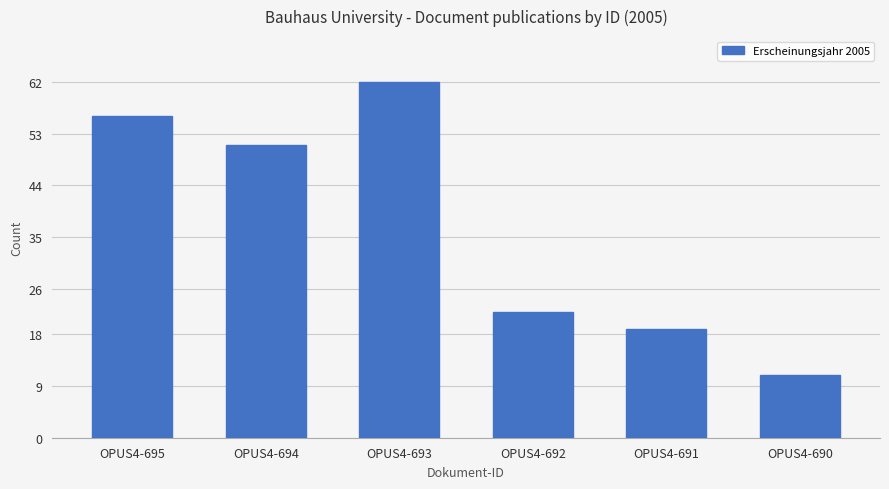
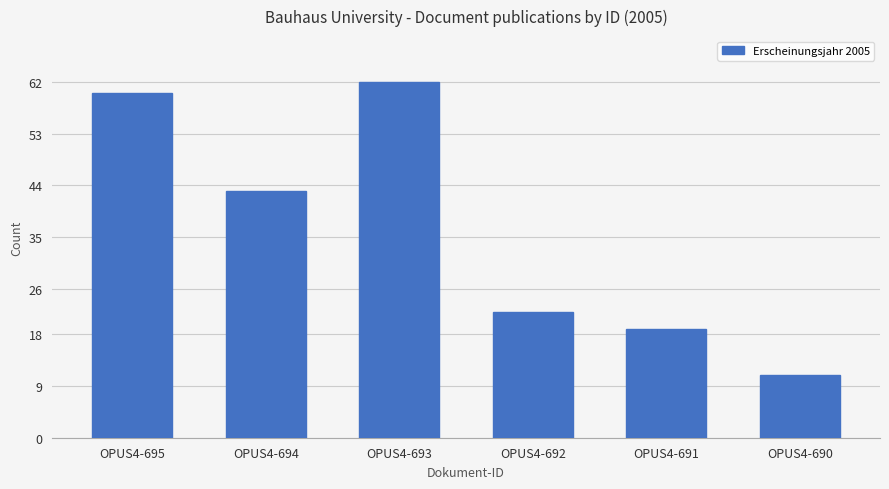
  {
-   "OPUS4-695": 56,
-   "OPUS4-694": 51,
+   "OPUS4-695": 60,
+   "OPUS4-694": 43,
    "OPUS4-693": 62,
    "OPUS4-692": 22,
    "OPUS4-691": 19,
    "OPUS4-690": 11
  }
